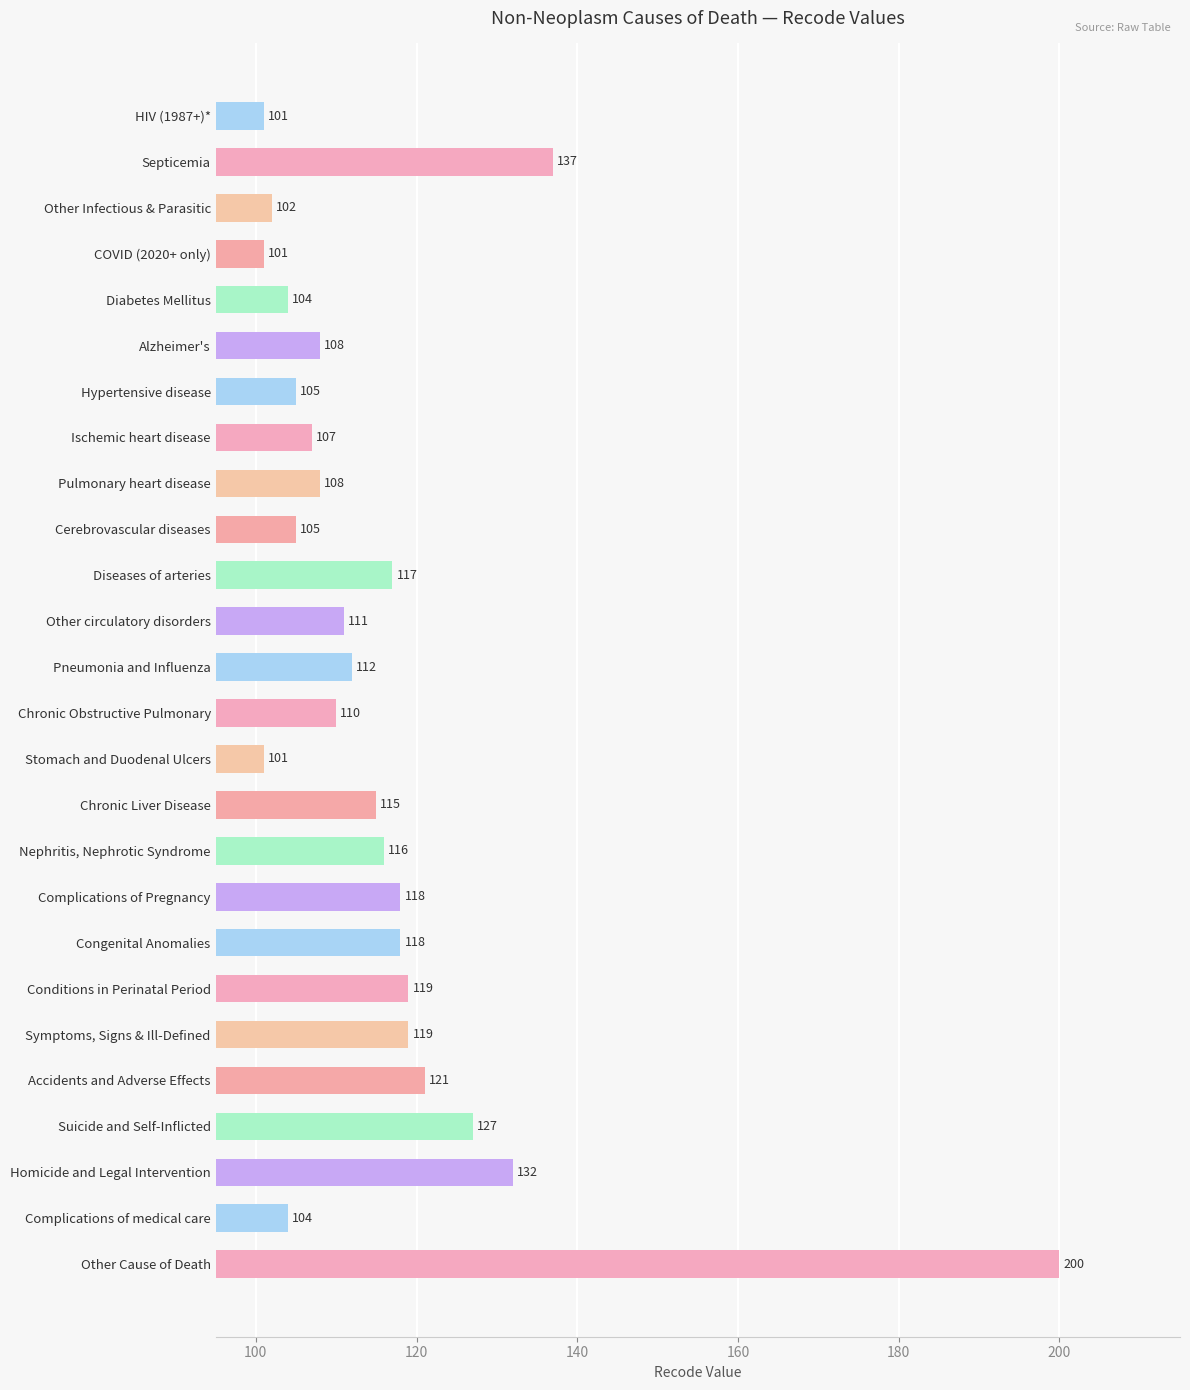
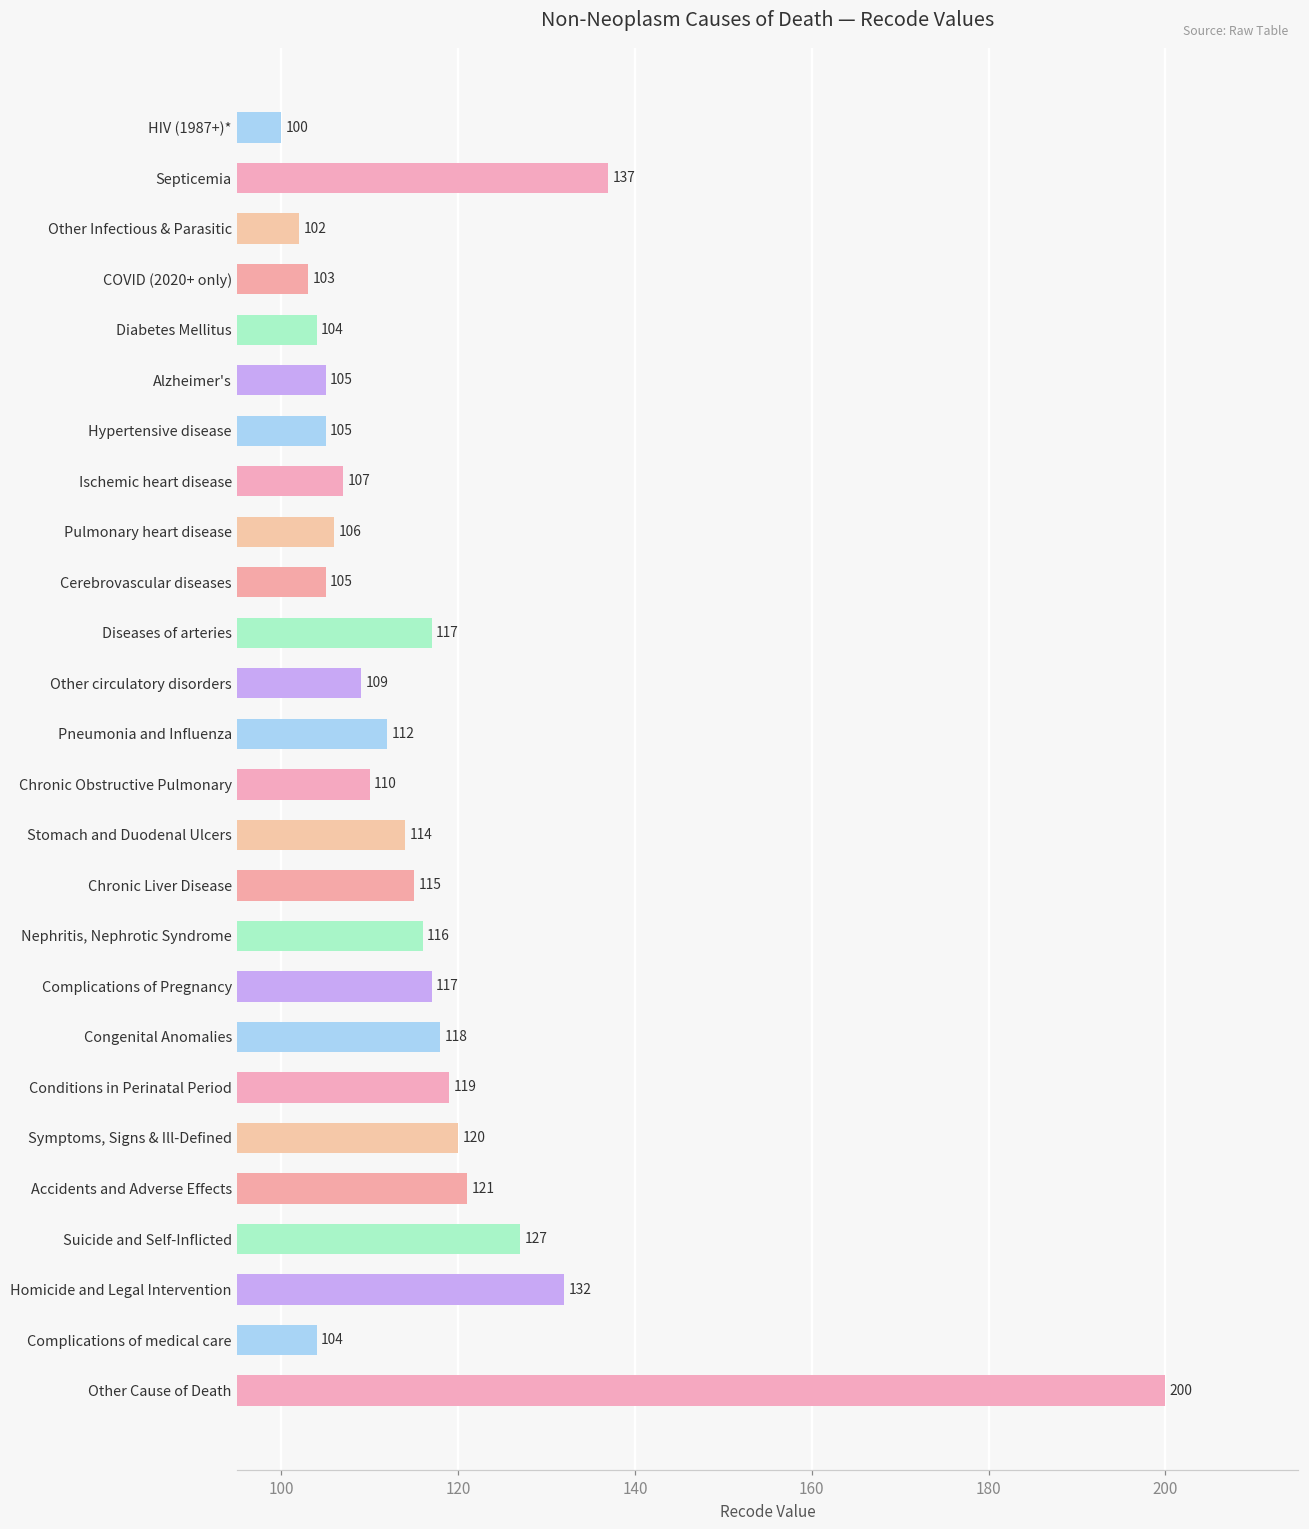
  {
-   "HIV (1987+)*": 101,
+   "HIV (1987+)*": 100,
    "Septicemia": 137,
    "Other Infectious & Parasitic": 102,
-   "COVID (2020+ only)": 101,
+   "COVID (2020+ only)": 103,
    "Diabetes Mellitus": 104,
-   "Alzheimer's": 108,
+   "Alzheimer's": 105,
    "Hypertensive disease": 105,
    "Ischemic heart disease": 107,
-   "Pulmonary heart disease": 108,
+   "Pulmonary heart disease": 106,
    "Cerebrovascular diseases": 105,
    "Diseases of arteries": 117,
-   "Other circulatory disorders": 111,
+   "Other circulatory disorders": 109,
    "Pneumonia and Influenza": 112,
    "Chronic Obstructive Pulmonary": 110,
-   "Stomach and Duodenal Ulcers": 101,
+   "Stomach and Duodenal Ulcers": 114,
    "Chronic Liver Disease": 115,
    "Nephritis, Nephrotic Syndrome": 116,
-   "Complications of Pregnancy": 118,
+   "Complications of Pregnancy": 117,
    "Congenital Anomalies": 118,
    "Conditions in Perinatal Period": 119,
-   "Symptoms, Signs & Ill-Defined": 119,
+   "Symptoms, Signs & Ill-Defined": 120,
    "Accidents and Adverse Effects": 121,
    "Suicide and Self-Inflicted": 127,
    "Homicide and Legal Intervention": 132,
    "Complications of medical care": 104,
    "Other Cause of Death": 200
  }
